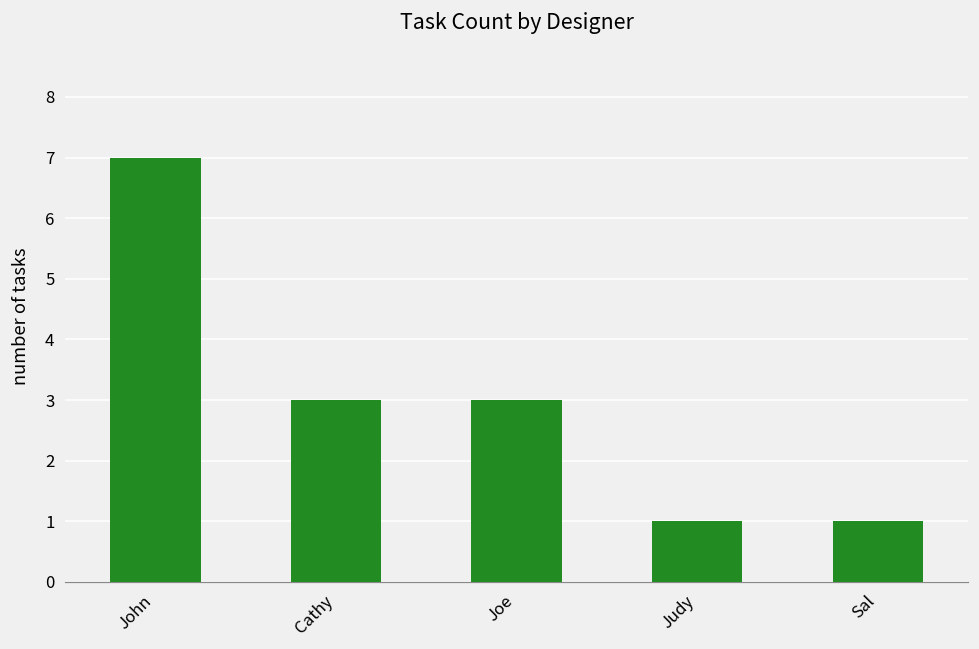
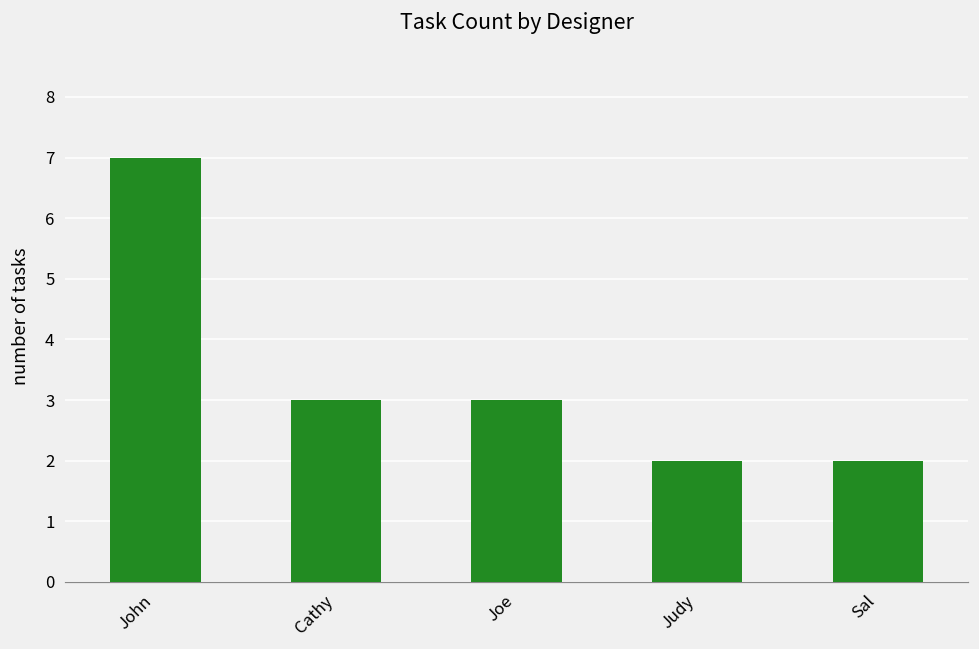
  {
    "John": 7,
    "Cathy": 3,
    "Joe": 3,
-   "Judy": 1,
-   "Sal": 1
+   "Judy": 2,
+   "Sal": 2
  }
